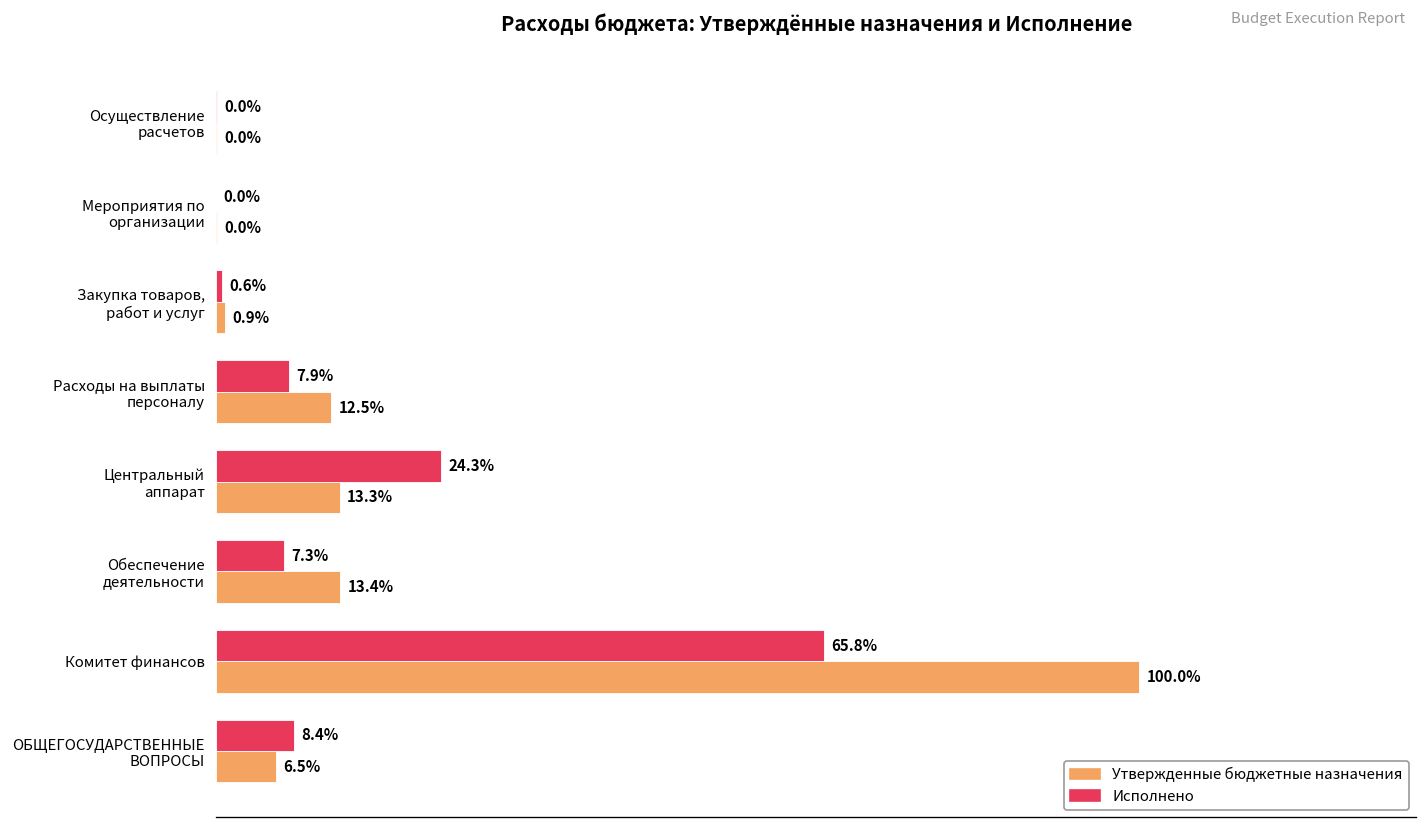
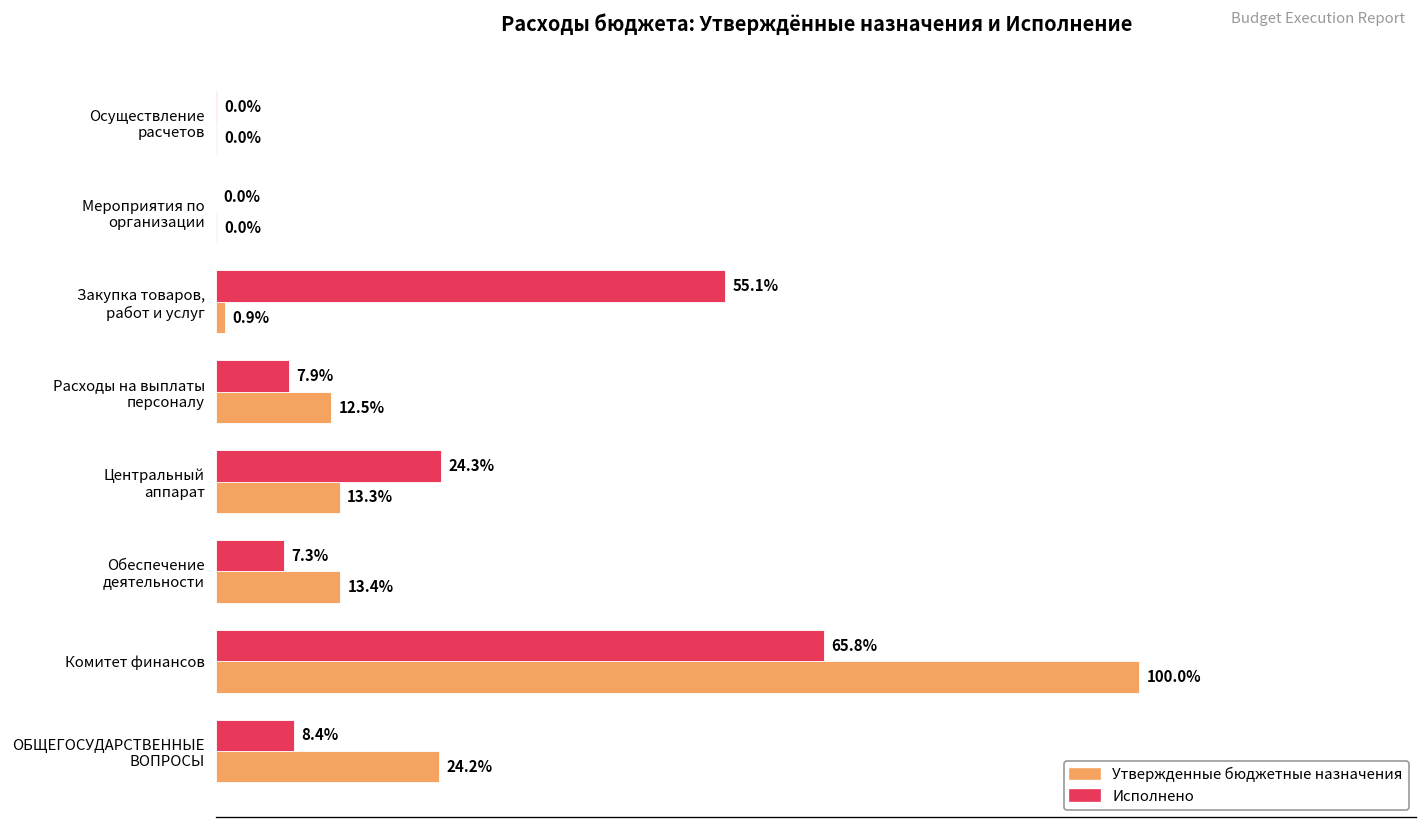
  {
    "Утвержденные бюджетные назначения": {
      "Осуществление расчетов": "0.0%",
      "Мероприятия по организации": "0.0%",
      "Закупка товаров, работ и услуг": "0.9%",
      "Расходы на выплаты персоналу": "12.5%",
      "Центральный аппарат": "13.3%",
      "Обеспечение деятельности": "13.4%",
      "Комитет финансов": "100.0%",
-     "ОБЩЕГОСУДАРСТВЕННЫЕ ВОПРОСЫ": "6.5%"
+     "ОБЩЕГОСУДАРСТВЕННЫЕ ВОПРОСЫ": "24.2%"
    },
    "Исполнено": {
      "Осуществление расчетов": "0.0%",
      "Мероприятия по организации": "0.0%",
-     "Закупка товаров, работ и услуг": "0.6%",
+     "Закупка товаров, работ и услуг": "55.1%",
      "Расходы на выплаты персоналу": "7.9%",
      "Центральный аппарат": "24.3%",
      "Обеспечение деятельности": "7.3%",
      "Комитет финансов": "65.8%",
      "ОБЩЕГОСУДАРСТВЕННЫЕ ВОПРОСЫ": "8.4%"
    }
  }
